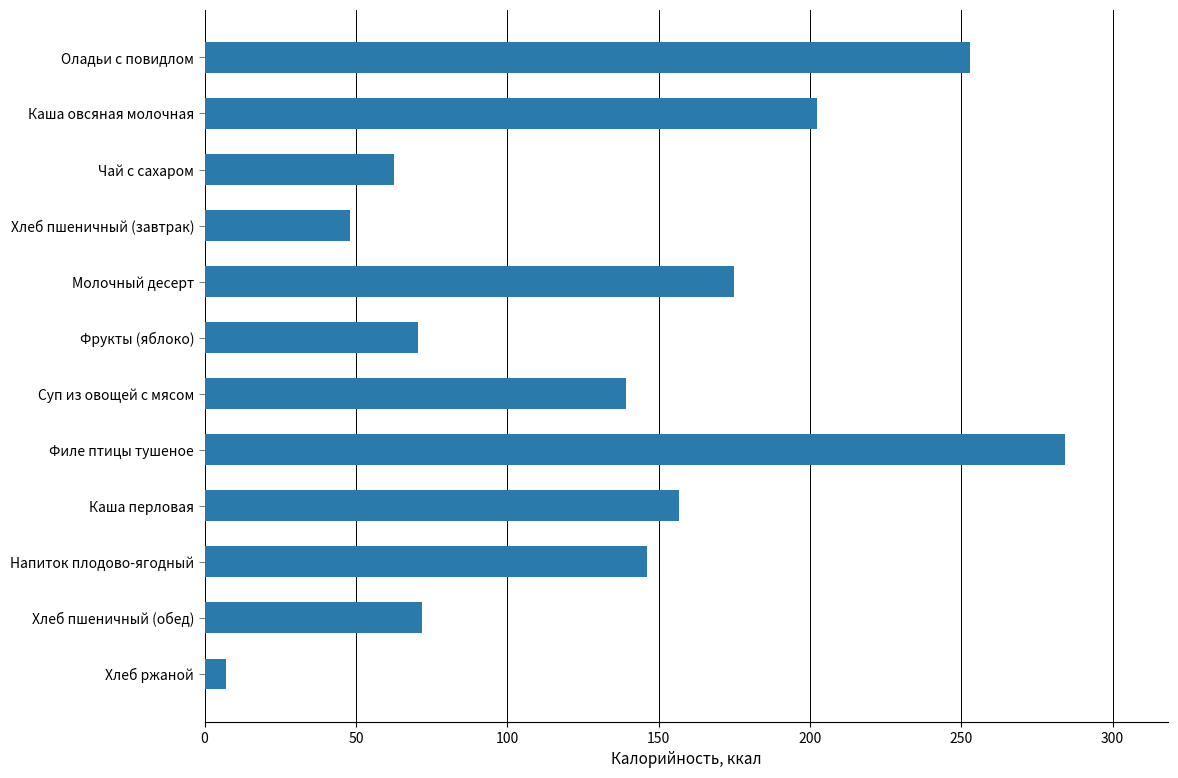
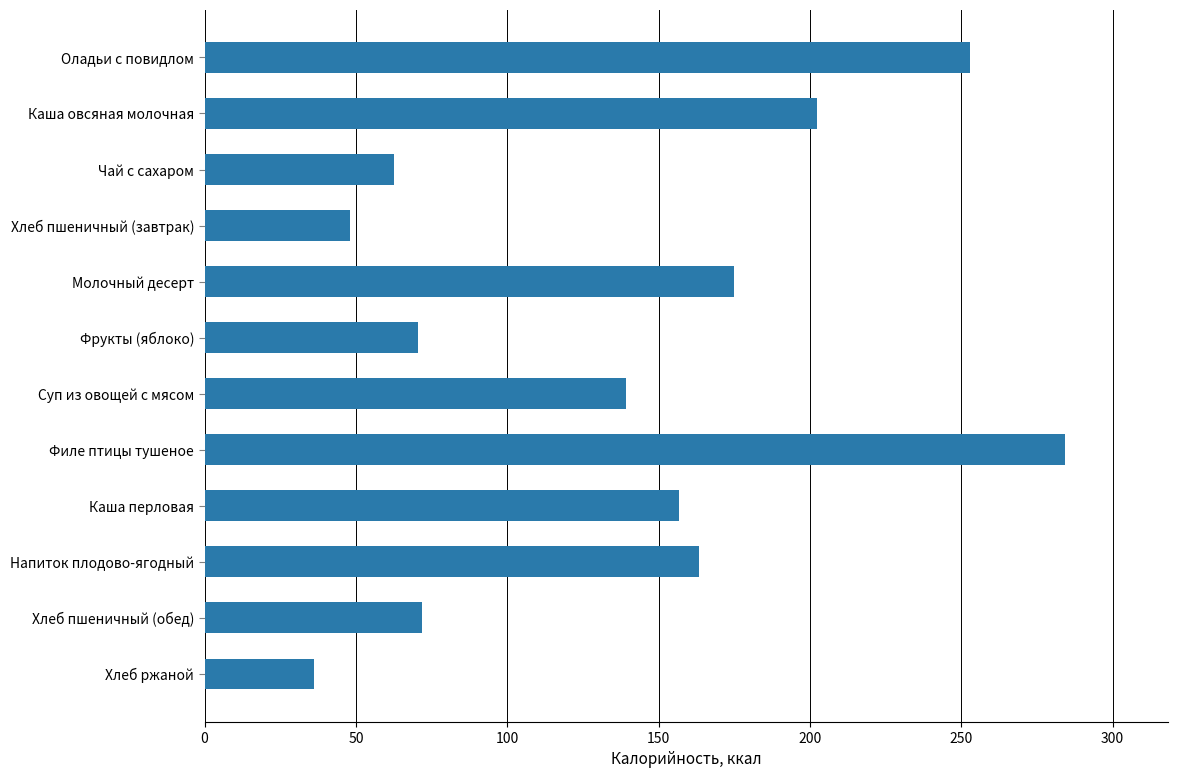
  {
    "Оладьи с повидлом": 253,
    "Каша овсяная молочная": 202,
    "Чай с сахаром": 63,
    "Хлеб пшеничный (завтрак)": 48,
    "Молочный десерт": 175,
    "Фрукты (яблоко)": 71,
    "Суп из овощей с мясом": 139,
    "Филе птицы тушеное": 284,
    "Каша перловая": 157,
-   "Напиток плодово-ягодный": 146,
+   "Напиток плодово-ягодный": 164,
    "Хлеб пшеничный (обед)": 72,
-   "Хлеб ржаной": 7
+   "Хлеб ржаной": 36
  }
